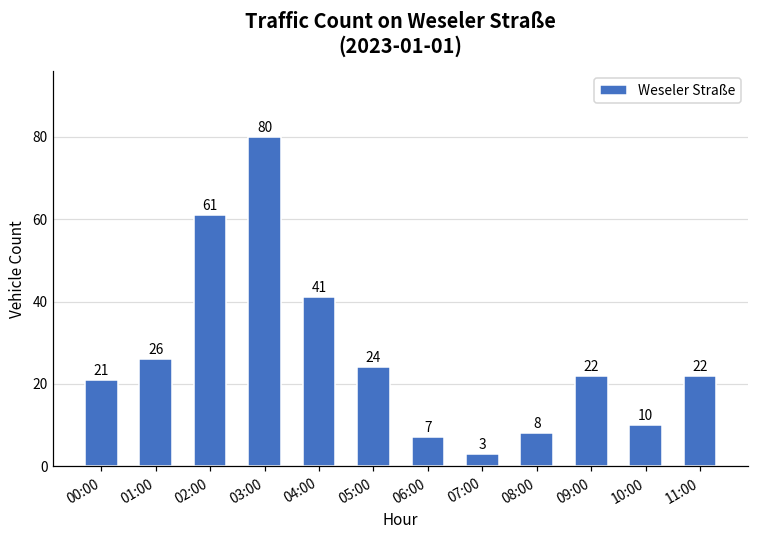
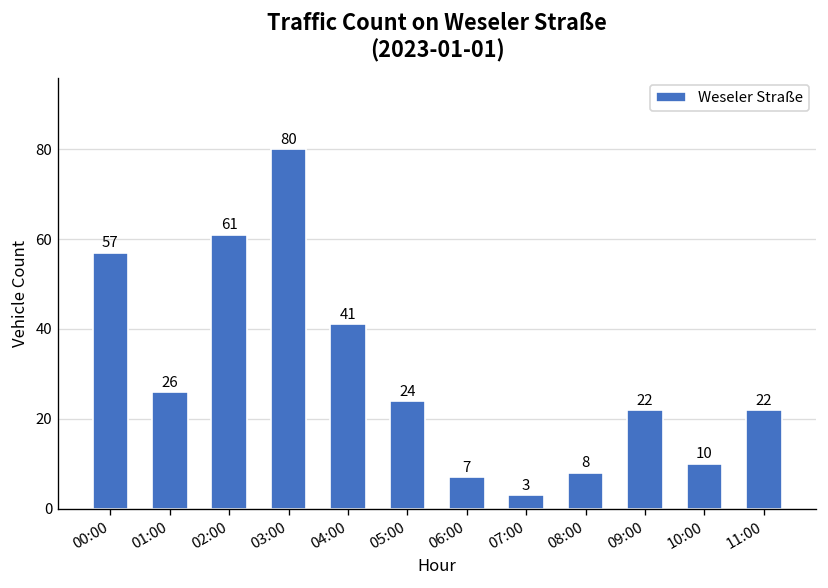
  {
-   "00:00": 21,
+   "00:00": 57,
    "01:00": 26,
    "02:00": 61,
    "03:00": 80,
    "04:00": 41,
    "05:00": 24,
    "06:00": 7,
    "07:00": 3,
    "08:00": 8,
    "09:00": 22,
    "10:00": 10,
    "11:00": 22
  }
